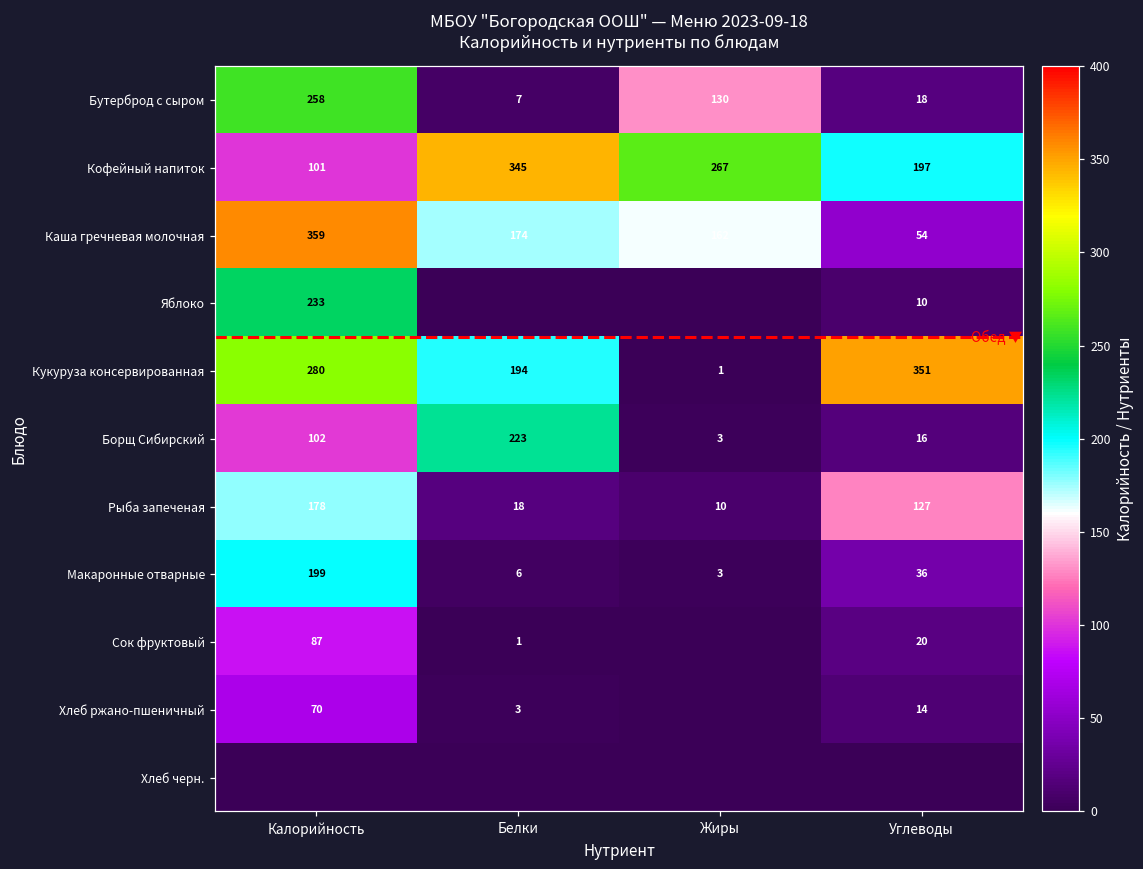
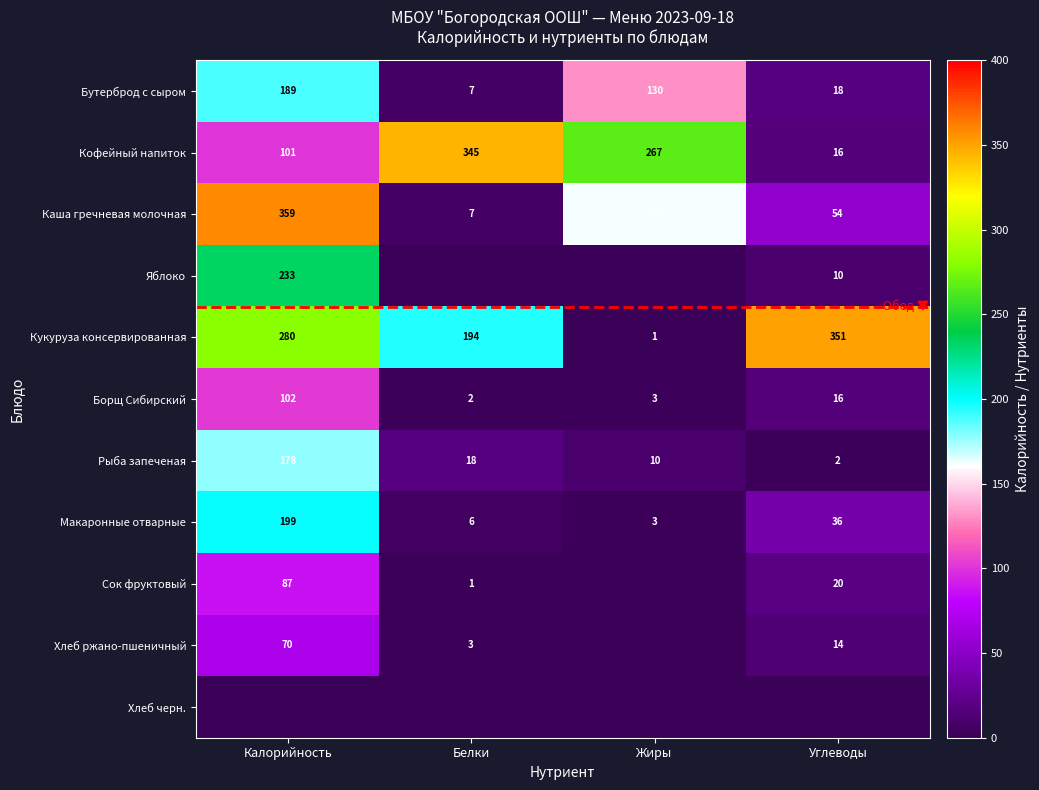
  {
    "Бутерброд с сыром": {
-     "Калорийность": 258,
+     "Калорийность": 189,
      "Белки": 7,
      "Жиры": 130,
      "Углеводы": 18
    },
    "Кофейный напиток": {
      "Калорийность": 101,
      "Белки": 345,
      "Жиры": 267,
-     "Углеводы": 197
+     "Углеводы": 16
    },
    "Каша гречневая молочная": {
      "Калорийность": 359,
-     "Белки": 174,
+     "Белки": 7,
      "Углеводы": 54
    },
    "Яблоко": {
      "Калорийность": 233
    },
    "Кукуруза консервированная": {
      "Калорийность": 280,
      "Белки": 194,
      "Жиры": 1
    },
    "Борщ Сибирский": {
      "Калорийность": 102,
-     "Белки": 223,
+     "Белки": 2,
      "Жиры": 3,
      "Углеводы": 16
    },
    "Рыба запеченая": {
      "Калорийность": 178,
      "Белки": 18,
      "Жиры": 10,
-     "Углеводы": 127
+     "Углеводы": 2
    },
    "Макаронные отварные": {
      "Калорийность": 199,
      "Белки": 6,
      "Жиры": 3,
      "Углеводы": 36
    },
    "Сок фруктовый": {
      "Калорийность": 87,
      "Белки": 1,
      "Углеводы": 20
    },
    "Хлеб ржано-пшеничный": {
      "Калорийность": 70,
      "Белки": 3,
      "Углеводы": 14
    }
  }
